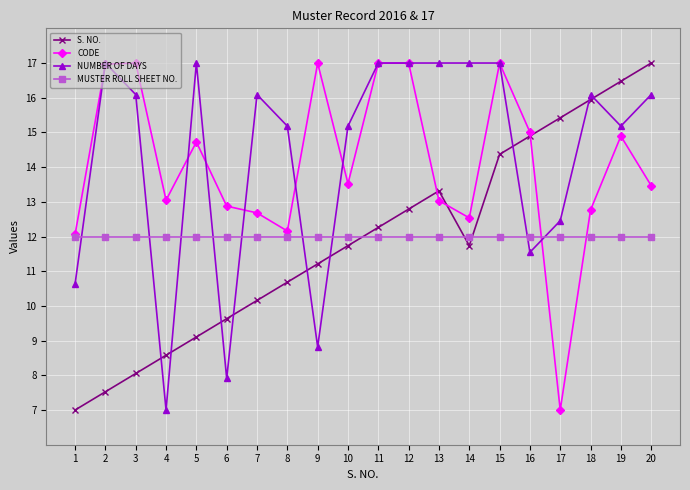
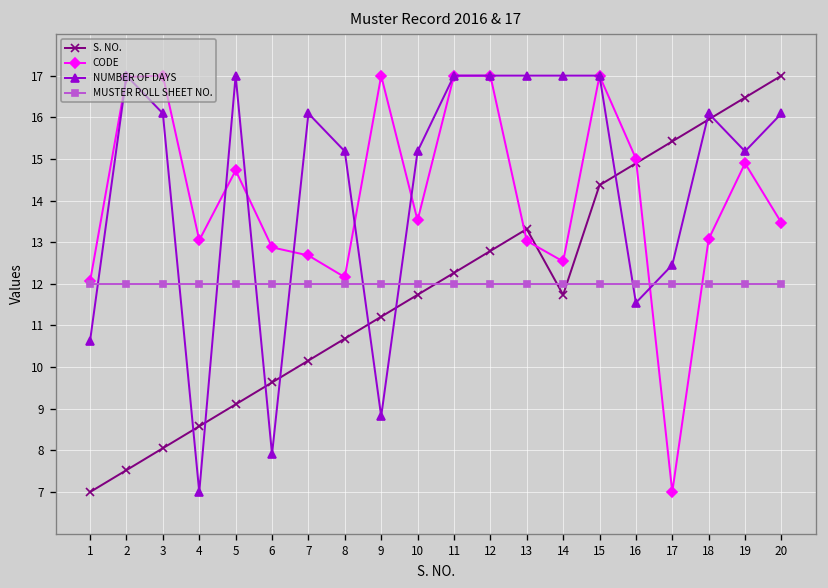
  {
    "S. NO.": {
      "1": 7.0,
      "2": 7.5,
      "3": 8.1,
      "4": 8.6,
      "5": 9.1,
      "6": 9.6,
      "7": 10.2,
      "8": 10.7,
      "9": 11.2,
      "10": 11.7,
      "11": 12.3,
      "12": 12.8,
      "13": 13.3,
      "14": 11.7,
      "15": 14.4,
      "16": 14.9,
      "17": 15.4,
      "18": 15.9,
      "19": 16.5,
      "20": 17.0
    },
    "CODE": {
      "4": 13.0,
      "5": 14.7,
      "6": 12.9,
      "7": 12.7,
      "8": 12.2,
      "9": 17.0,
      "10": 13.5,
      "13": 13.0,
      "14": 12.5,
      "16": 15.0,
      "17": 7.0,
-     "18": 12.8,
+     "18": 13.1,
      "19": 14.9,
      "20": 13.5
    },
    "NUMBER OF DAYS": {
      "1": 10.6,
      "3": 16.1,
      "4": 7.0,
      "5": 17.0,
      "6": 7.9,
      "7": 16.1,
      "8": 15.2,
      "9": 8.8,
      "10": 15.2,
      "13": 17.0,
      "14": 17.0,
      "16": 11.5,
      "17": 12.5,
      "18": 16.1,
      "19": 15.2,
      "20": 16.1
    },
    "MUSTER ROLL SHEET NO.": {
      "2": 12.0,
      "3": 12.0,
      "4": 12.0,
      "5": 12.0,
      "6": 12.0,
      "7": 12.0,
      "8": 12.0,
      "9": 12.0,
      "10": 12.0,
      "11": 12.0,
      "12": 12.0,
      "13": 12.0,
      "14": 12.0,
      "15": 12.0,
      "16": 12.0,
      "17": 12.0,
      "18": 12.0,
      "19": 12.0,
      "20": 12.0
    }
  }
